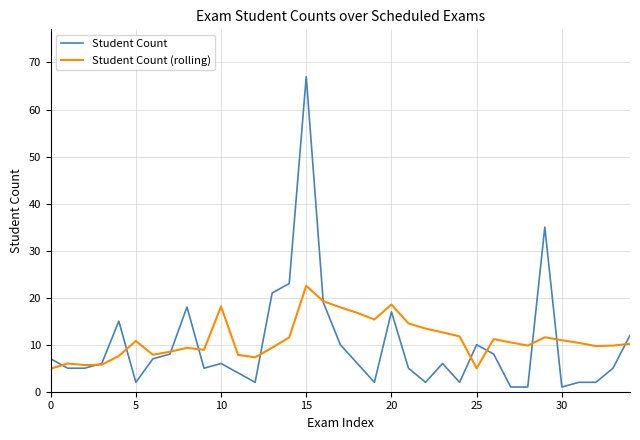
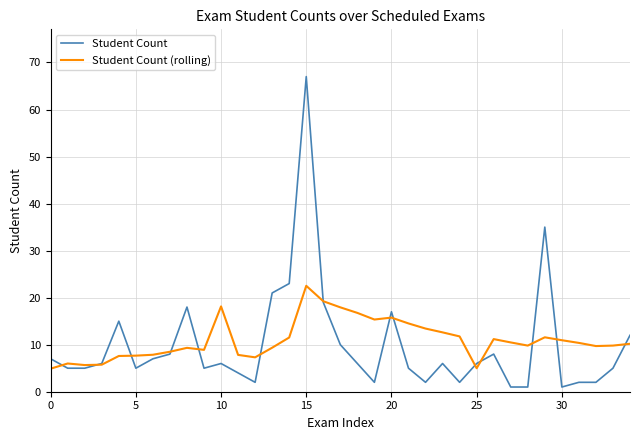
  {
    "Student Count": {
      "0": 7,
-     "5": 2,
+     "5": 5,
      "10": 6,
      "15": 67,
      "20": 17,
-     "25": 10,
+     "25": 6,
      "30": 1
    },
    "Student Count (rolling)": {
      "0": 5,
-     "5": 11,
+     "5": 8,
      "10": 18,
      "15": 23,
-     "20": 19,
+     "20": 16,
      "25": 5,
      "30": 11
    }
  }
